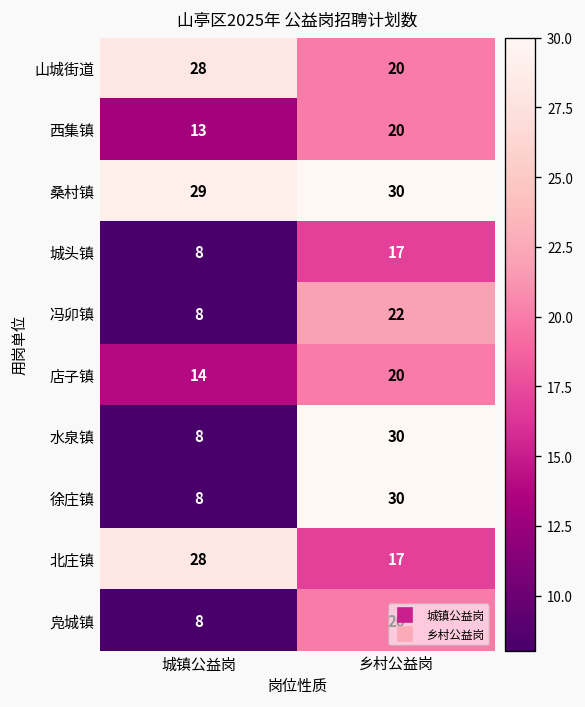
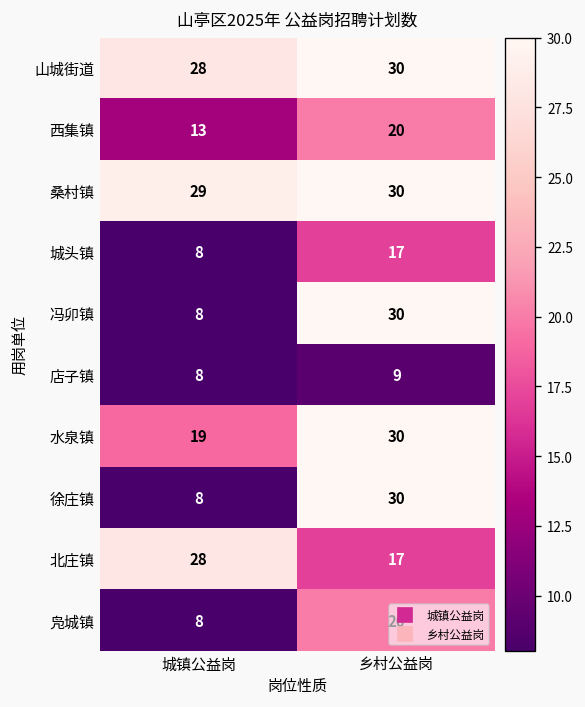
  {
    "山城街道": {
      "城镇公益岗": 28,
-     "乡村公益岗": 20
+     "乡村公益岗": 30
    },
    "西集镇": {
      "城镇公益岗": 13,
      "乡村公益岗": 20
    },
    "桑村镇": {
      "城镇公益岗": 29,
      "乡村公益岗": 30
    },
    "城头镇": {
      "城镇公益岗": 8,
      "乡村公益岗": 17
    },
    "冯卯镇": {
      "城镇公益岗": 8,
-     "乡村公益岗": 22
+     "乡村公益岗": 30
    },
    "店子镇": {
-     "城镇公益岗": 14,
-     "乡村公益岗": 20
+     "城镇公益岗": 8,
+     "乡村公益岗": 9
    },
    "水泉镇": {
-     "城镇公益岗": 8,
+     "城镇公益岗": 19,
      "乡村公益岗": 30
    },
    "徐庄镇": {
      "城镇公益岗": 8,
      "乡村公益岗": 30
    },
    "北庄镇": {
      "城镇公益岗": 28,
      "乡村公益岗": 17
    },
    "凫城镇": {
      "城镇公益岗": 8
    }
  }
